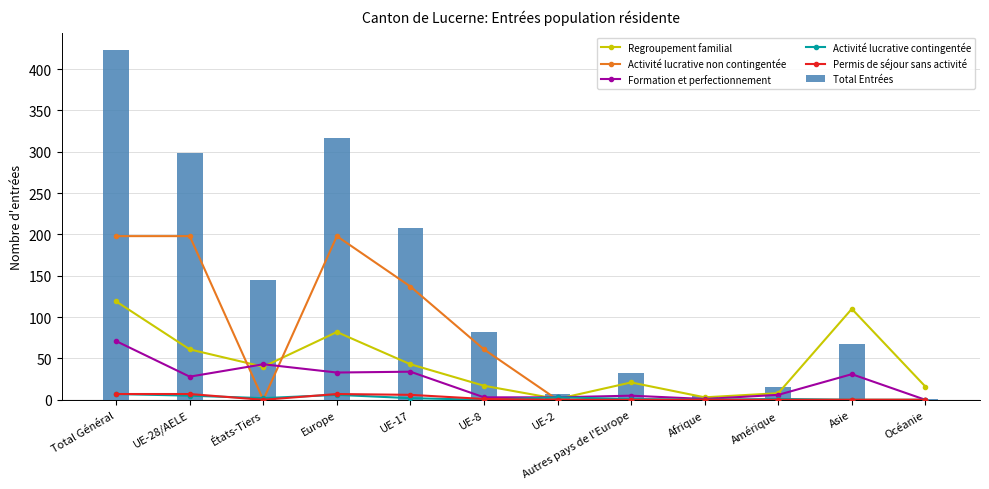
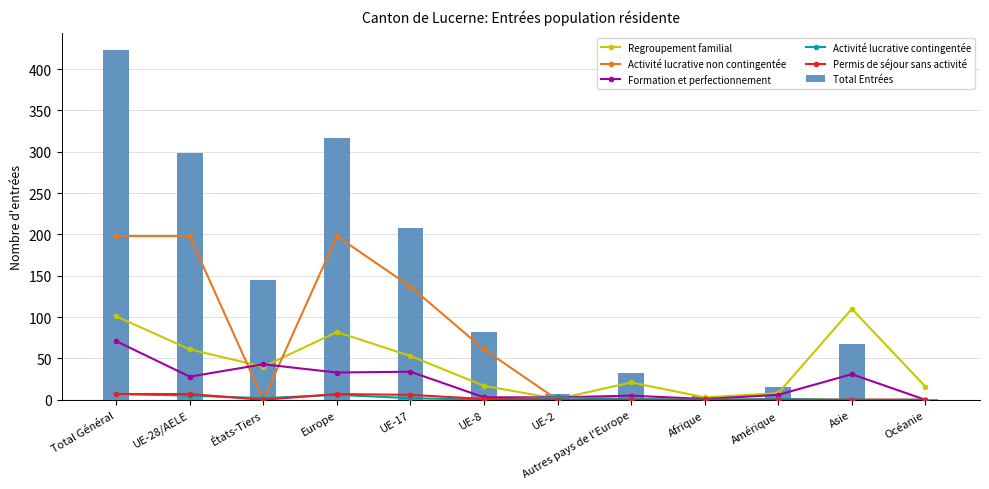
  {
    "Regroupement familial": {
-     "Total Général": 120,
+     "Total Général": 100,
      "UE-28/AELE": 60,
      "Europe": 80,
-     "UE-17": 40,
+     "UE-17": 50,
      "UE-8": 20,
      "Autres pays de l'Europe": 20,
      "Asie": 110,
      "Océanie": 20
    },
    "Total Entrées": {
      "Total Général": 420,
      "UE-28/AELE": 300,
      "États-Tiers": 150,
      "Europe": 320,
      "UE-17": 210,
      "UE-8": 80,
      "UE-2": 10,
      "Autres pays de l'Europe": 30,
      "Afrique": 10,
      "Amérique": 20,
      "Asie": 70
    },
    "Activité lucrative non contingentée": {
      "Total Général": 200,
      "UE-28/AELE": 200,
      "Europe": 200,
      "UE-17": 140,
      "UE-8": 60
    },
    "Formation et perfectionnement": {
      "Total Général": 70,
      "UE-28/AELE": 30,
      "Europe": 30,
      "UE-17": 30,
      "Autres pays de l'Europe": 10,
      "Asie": 30
    },
    "Activité lucrative contingentée": {
      "UE-17": 0
    },
    "Permis de séjour sans activité": {
      "UE-17": 10
    }
  }
